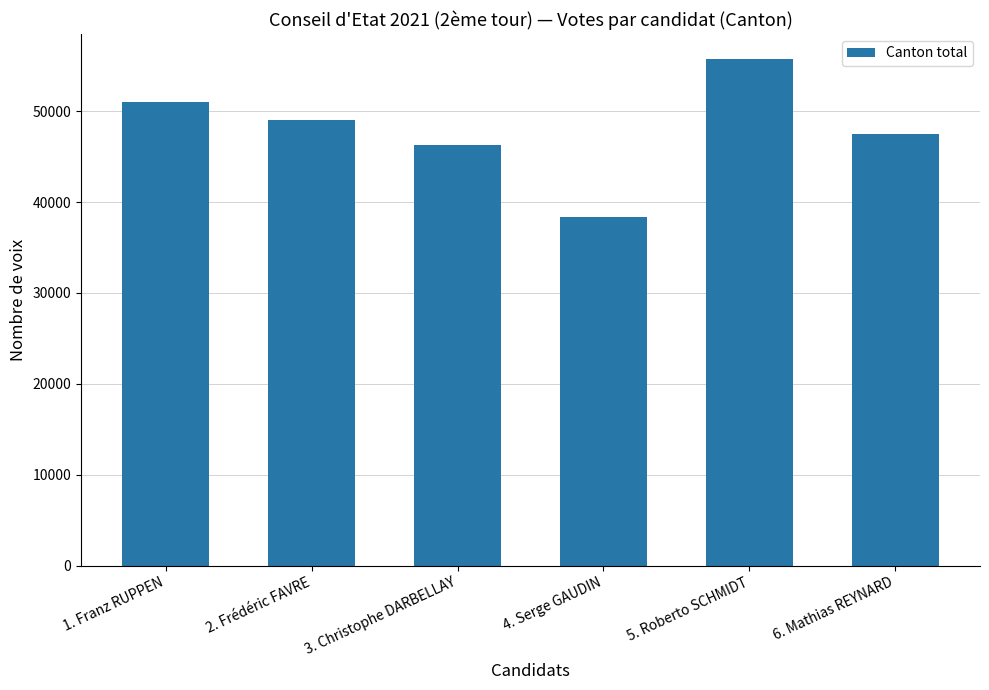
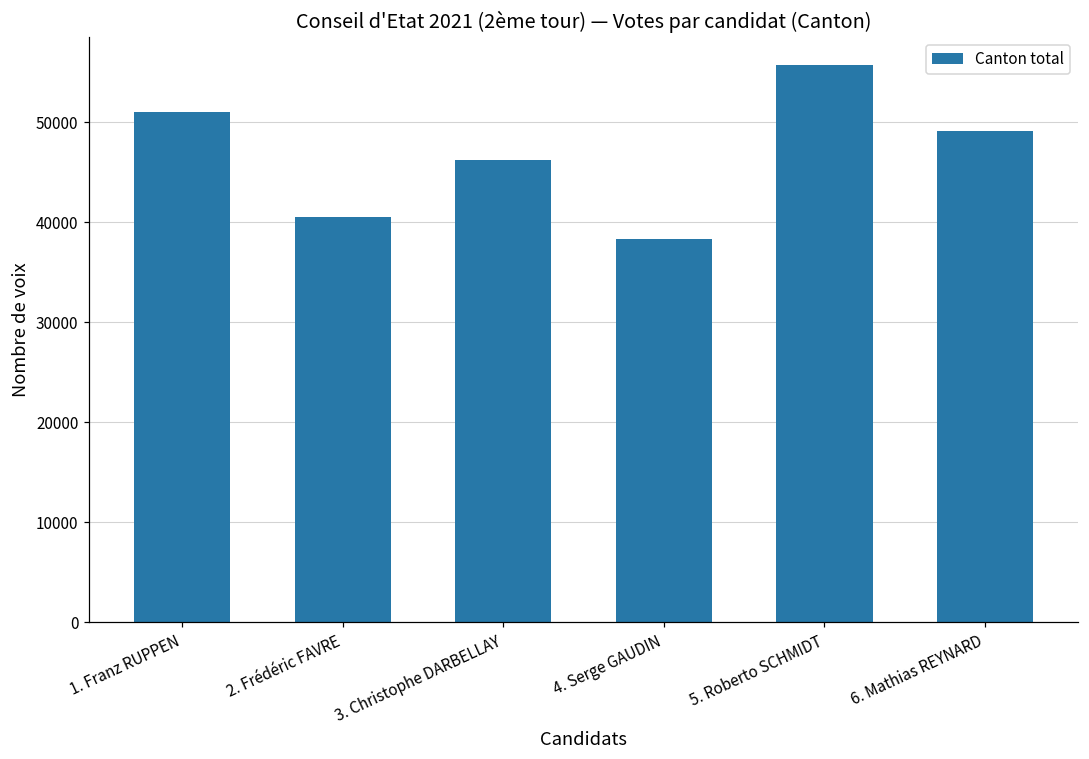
  {
    "1. Franz RUPPEN": 51000,
-   "2. Frédéric FAVRE": 49000,
+   "2. Frédéric FAVRE": 40000,
    "3. Christophe DARBELLAY": 46000,
    "4. Serge GAUDIN": 38000,
    "5. Roberto SCHMIDT": 56000,
-   "6. Mathias REYNARD": 47000
+   "6. Mathias REYNARD": 49000
  }
